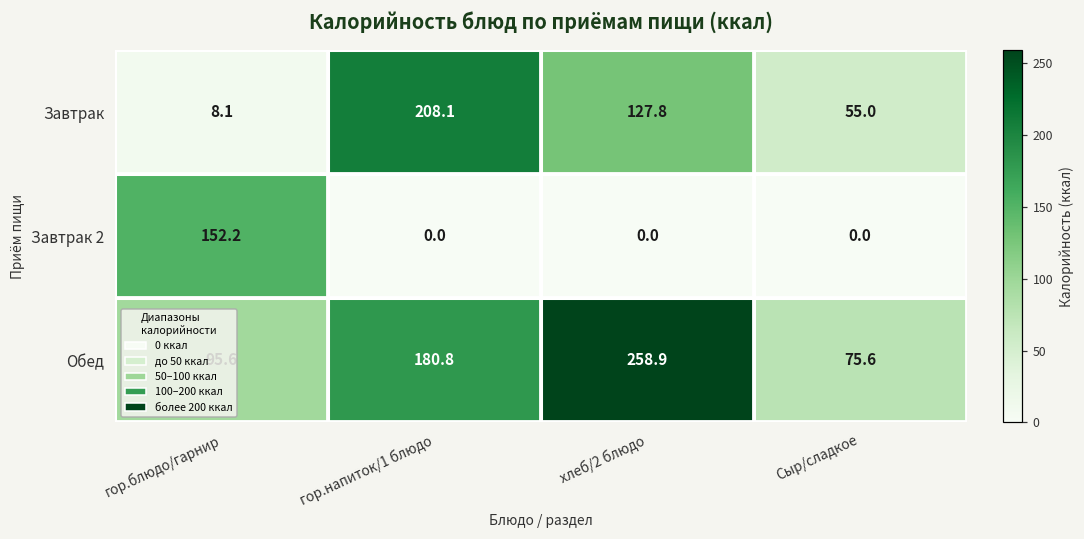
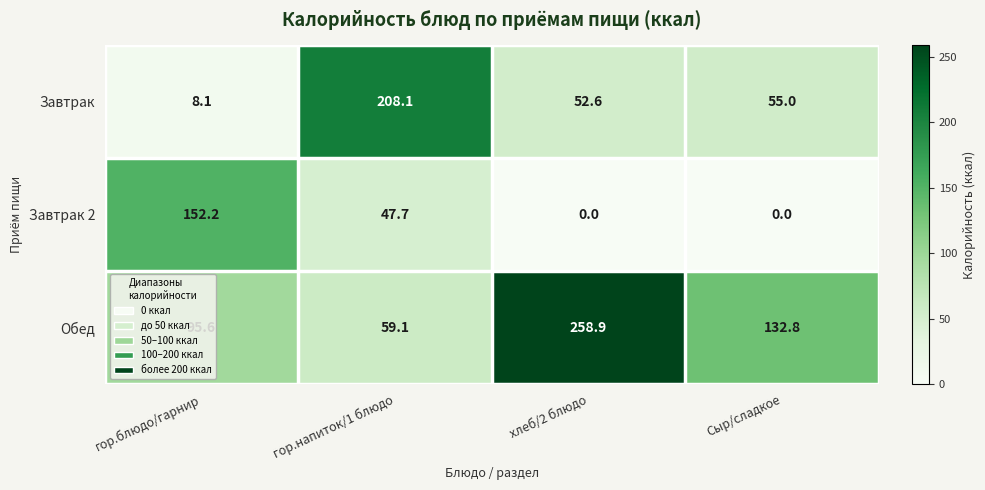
  {
    "Завтрак": {
      "гор.блюдо/гарнир": 8.1,
      "гор.напиток/1 блюдо": 208.1,
-     "хлеб/2 блюдо": 127.8,
+     "хлеб/2 блюдо": 52.6,
      "Сыр/сладкое": 55.0
    },
    "Завтрак 2": {
      "гор.блюдо/гарнир": 152.2,
-     "гор.напиток/1 блюдо": 0.0,
+     "гор.напиток/1 блюдо": 47.7,
      "хлеб/2 блюдо": 0.0,
      "Сыр/сладкое": 0.0
    },
    "Обед": {
-     "гор.напиток/1 блюдо": 180.8,
+     "гор.напиток/1 блюдо": 59.1,
      "хлеб/2 блюдо": 258.9,
-     "Сыр/сладкое": 75.6
+     "Сыр/сладкое": 132.8
    }
  }
